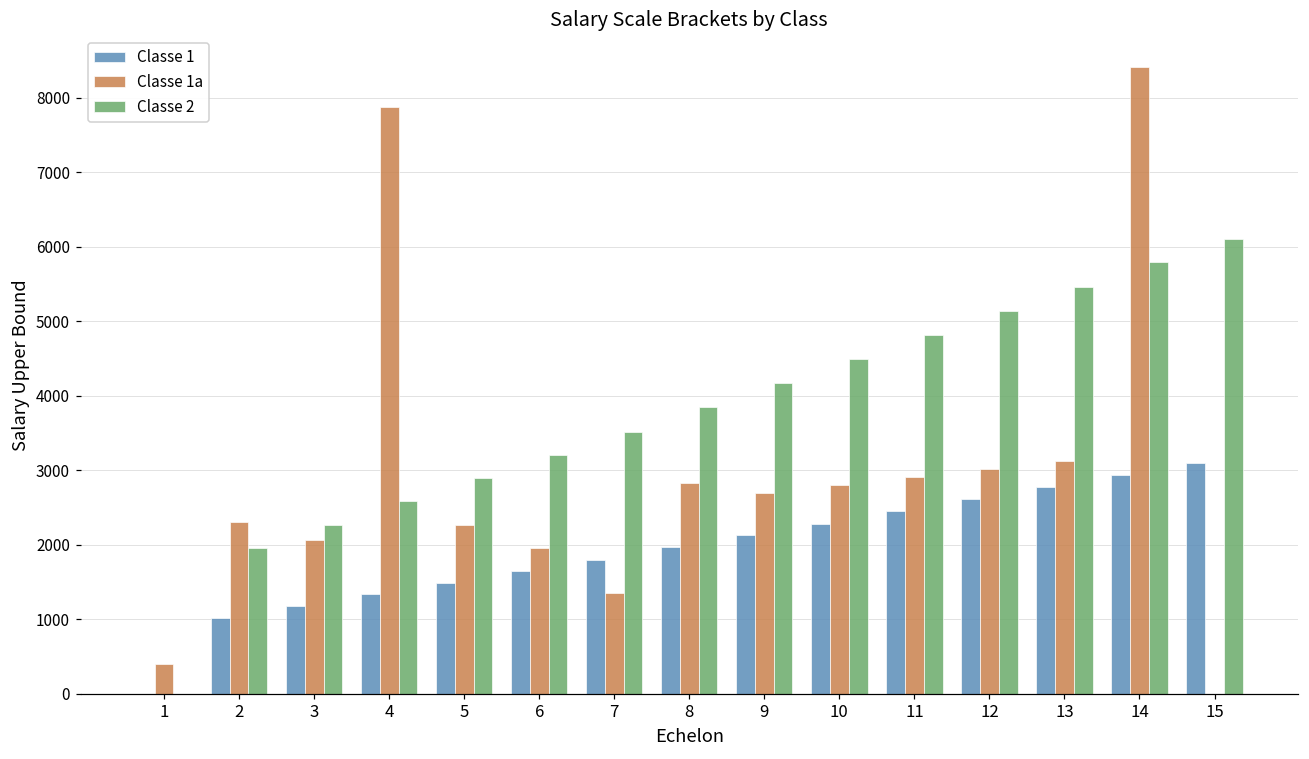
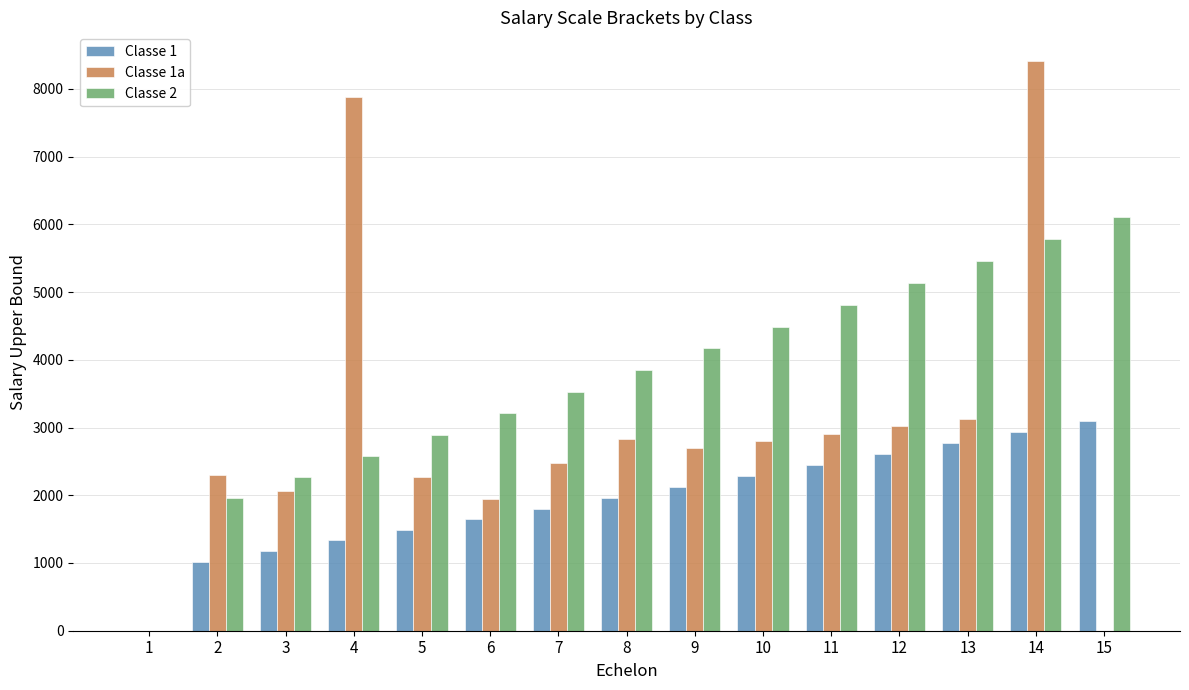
  {
    "Classe 1": {
      "1": 0,
      "2": 1000,
      "3": 1200,
      "4": 1300,
      "5": 1500,
      "6": 1600,
      "7": 1800,
      "8": 2000,
      "9": 2100,
      "10": 2300,
      "11": 2500,
      "12": 2600,
      "13": 2800,
      "14": 2900,
      "15": 3100
    },
    "Classe 1a": {
-     "1": 400,
+     "1": 0,
      "2": 2300,
      "3": 2100,
      "4": 7900,
      "5": 2300,
      "6": 2000,
-     "7": 1300,
+     "7": 2500,
      "8": 2800,
      "9": 2700,
      "10": 2800,
      "11": 2900,
      "12": 3000,
      "13": 3100,
      "14": 8400,
      "15": 0
    },
    "Classe 2": {
      "1": 0,
      "2": 2000,
      "3": 2300,
      "4": 2600,
      "5": 2900,
      "6": 3200,
      "7": 3500,
      "8": 3800,
      "9": 4200,
      "10": 4500,
      "11": 4800,
      "12": 5100,
      "13": 5500,
      "14": 5800,
      "15": 6100
    }
  }
